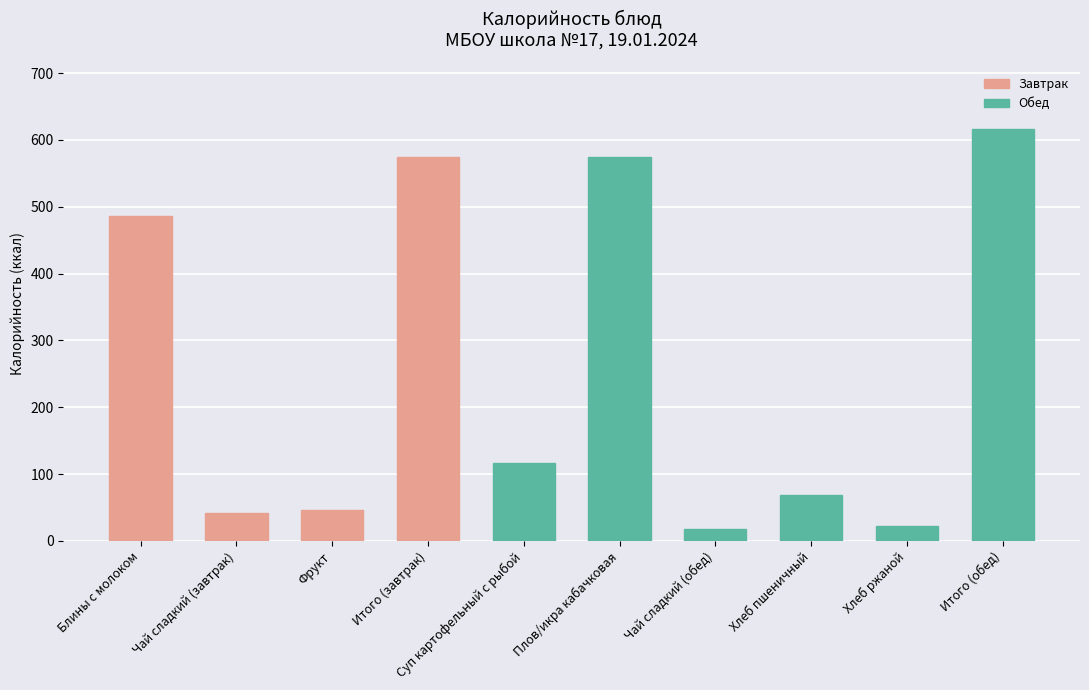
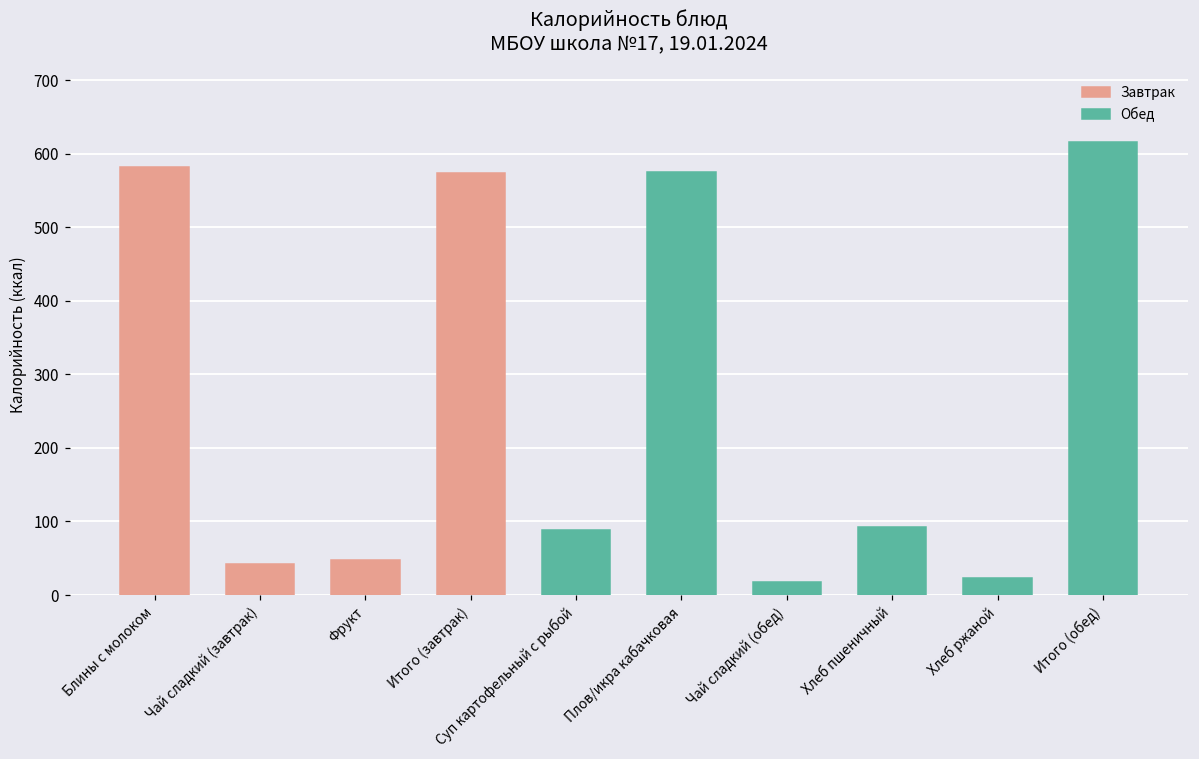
  {
-   "Блины с молоком": 490,
+   "Блины с молоком": 580,
    "Чай сладкий (завтрак)": 40,
    "Фрукт": 50,
    "Итого (завтрак)": 570,
-   "Суп картофельный с рыбой": 120,
+   "Суп картофельный с рыбой": 90,
    "Плов/икра кабачковая": 580,
    "Чай сладкий (обед)": 20,
-   "Хлеб пшеничный": 70,
+   "Хлеб пшеничный": 90,
    "Хлеб ржаной": 20,
    "Итого (обед)": 620
  }
